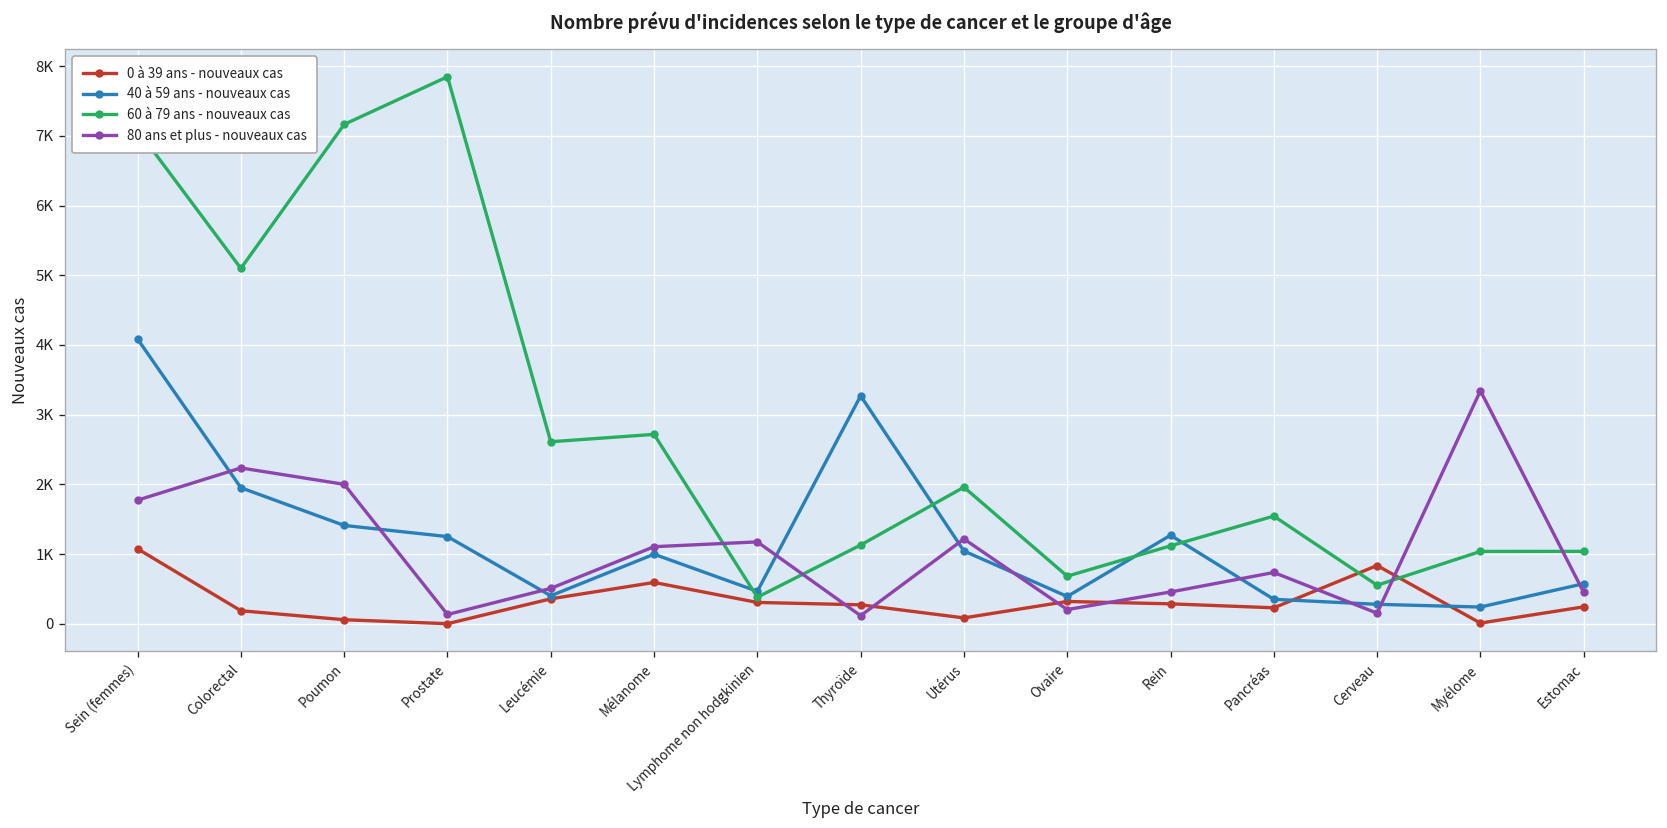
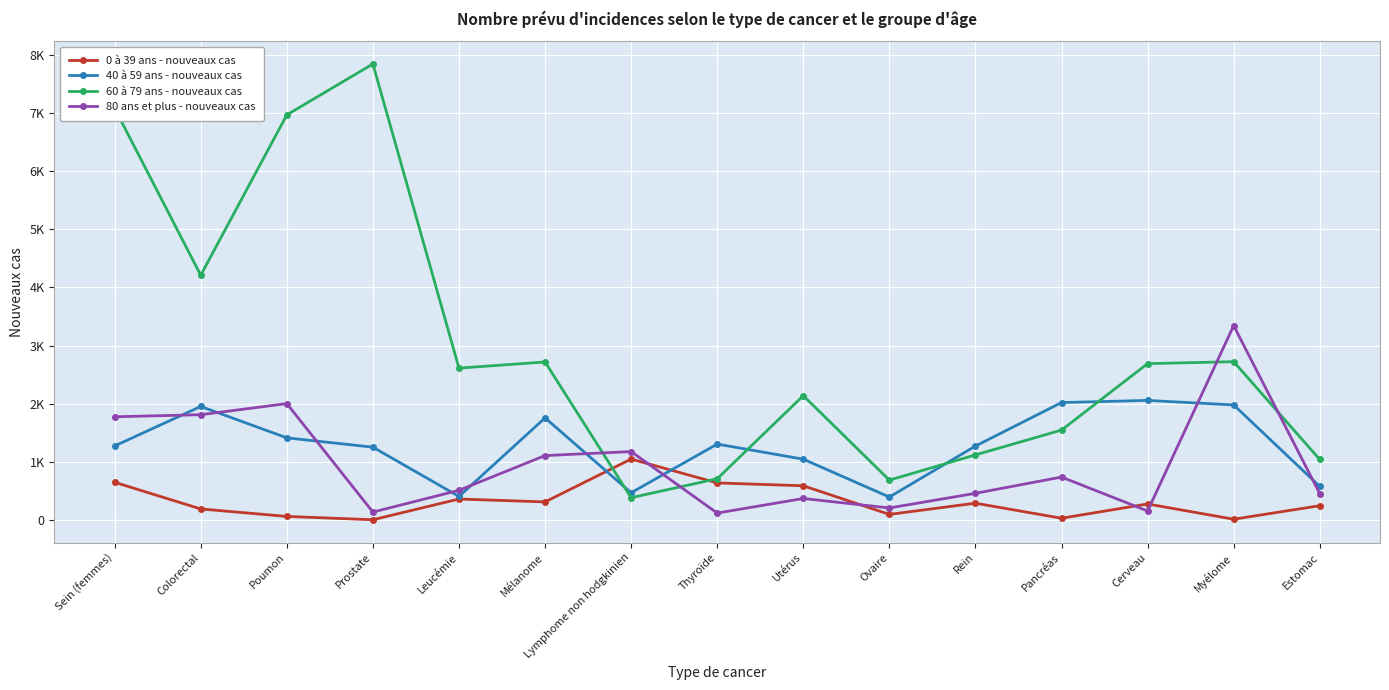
  {
    "0 à 39 ans - nouveaux cas": {
-     "Sein (femmes)": 1100,
+     "Sein (femmes)": 600,
      "Colorectal": 200,
      "Poumon": 100,
      "Prostate": 0,
-     "Mélanome": 600,
-     "Lymphome non hodgkinien": 300,
-     "Thyroïde": 300,
-     "Utérus": 100,
-     "Ovaire": 300,
+     "Mélanome": 300,
+     "Lymphome non hodgkinien": 1000,
+     "Thyroïde": 600,
+     "Utérus": 600,
+     "Ovaire": 100,
      "Rein": 300,
-     "Pancréas": 200,
-     "Cerveau": 800,
+     "Pancréas": 0,
+     "Cerveau": 300,
      "Myélome": 0,
      "Estomac": 200
    },
    "40 à 59 ans - nouveaux cas": {
-     "Sein (femmes)": 4100,
+     "Sein (femmes)": 1300,
      "Colorectal": 2000,
      "Poumon": 1400,
      "Prostate": 1300,
-     "Mélanome": 1000,
+     "Mélanome": 1800,
      "Lymphome non hodgkinien": 500,
-     "Thyroïde": 3300,
+     "Thyroïde": 1300,
      "Utérus": 1000,
      "Ovaire": 400,
      "Rein": 1300,
-     "Pancréas": 400,
-     "Cerveau": 300,
-     "Myélome": 200,
+     "Pancréas": 2000,
+     "Cerveau": 2100,
+     "Myélome": 2000,
      "Estomac": 600
    },
    "60 à 79 ans - nouveaux cas": {
-     "Colorectal": 5100,
-     "Poumon": 7200,
+     "Colorectal": 4200,
+     "Poumon": 7000,
      "Prostate": 7800,
      "Leucémie": 2600,
      "Mélanome": 2700,
      "Lymphome non hodgkinien": 400,
-     "Thyroïde": 1100,
-     "Utérus": 2000,
+     "Thyroïde": 700,
+     "Utérus": 2100,
      "Ovaire": 700,
      "Rein": 1100,
      "Pancréas": 1500,
-     "Cerveau": 600,
-     "Myélome": 1000,
+     "Cerveau": 2700,
+     "Myélome": 2700,
      "Estomac": 1000
    },
    "80 ans et plus - nouveaux cas": {
      "Sein (femmes)": 1800,
-     "Colorectal": 2200,
+     "Colorectal": 1800,
      "Poumon": 2000,
      "Prostate": 100,
      "Leucémie": 500,
      "Mélanome": 1100,
      "Lymphome non hodgkinien": 1200,
      "Thyroïde": 100,
-     "Utérus": 1200,
+     "Utérus": 400,
      "Ovaire": 200,
      "Rein": 500,
      "Pancréas": 700,
      "Cerveau": 200,
      "Myélome": 3300,
      "Estomac": 500
    }
  }
